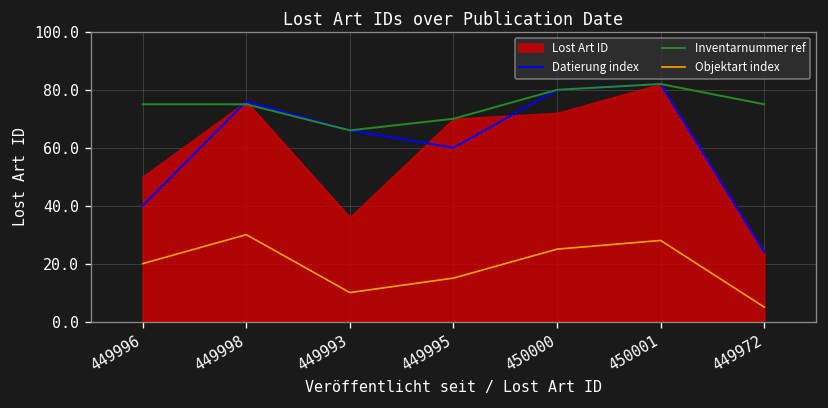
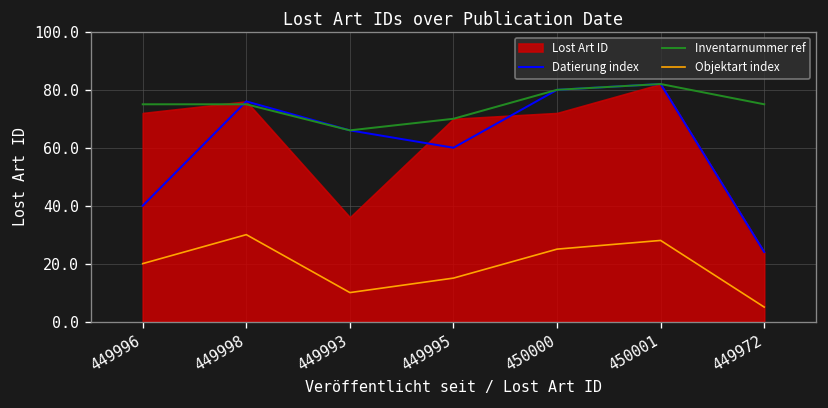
  {
    "Lost Art ID": {
-     "449996": 50,
+     "449996": 72,
      "449993": 36,
      "450000": 72
    },
    "Datierung index": {
      "449996": 40,
      "449995": 60
    },
    "Inventarnummer ref": {
      "449996": 75,
      "449972": 75
    },
    "Objektart index": {
      "449996": 20,
      "449998": 30,
      "449993": 10,
      "449995": 15,
      "450000": 25,
      "450001": 28,
      "449972": 5
    }
  }
